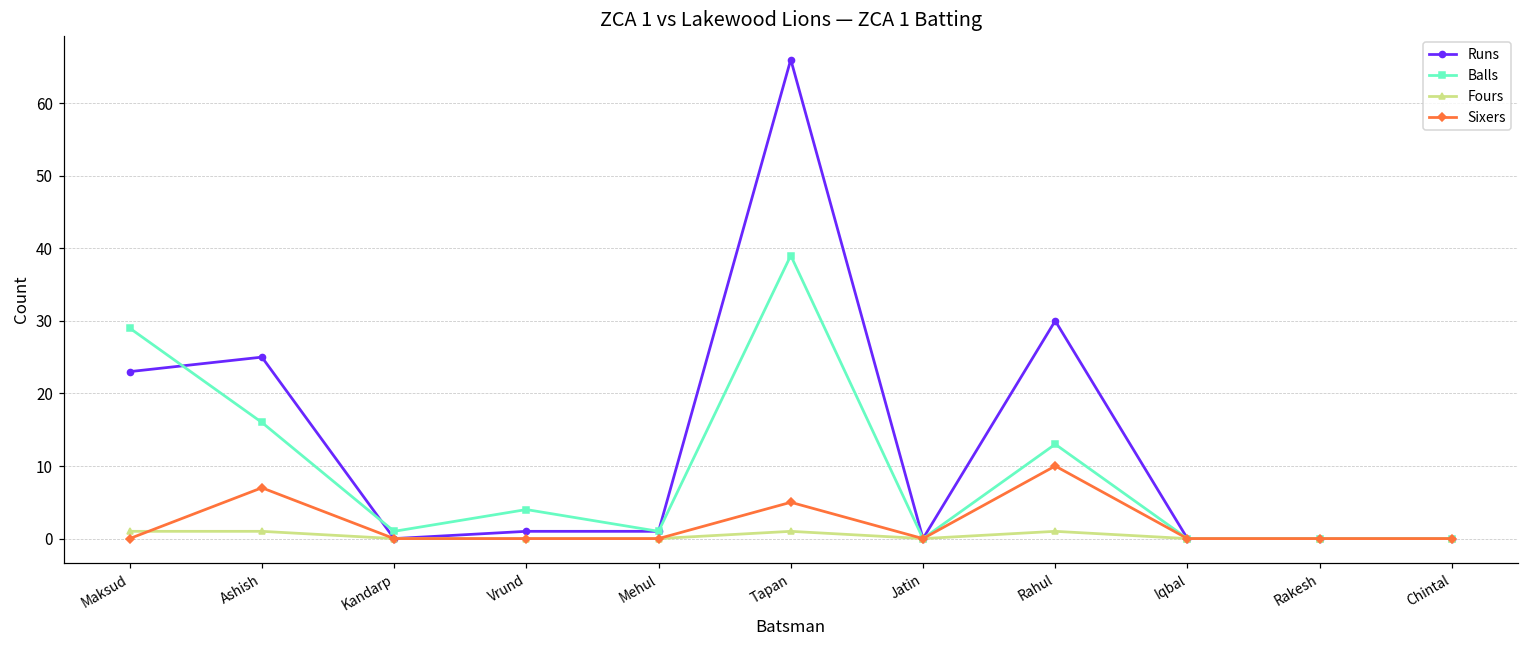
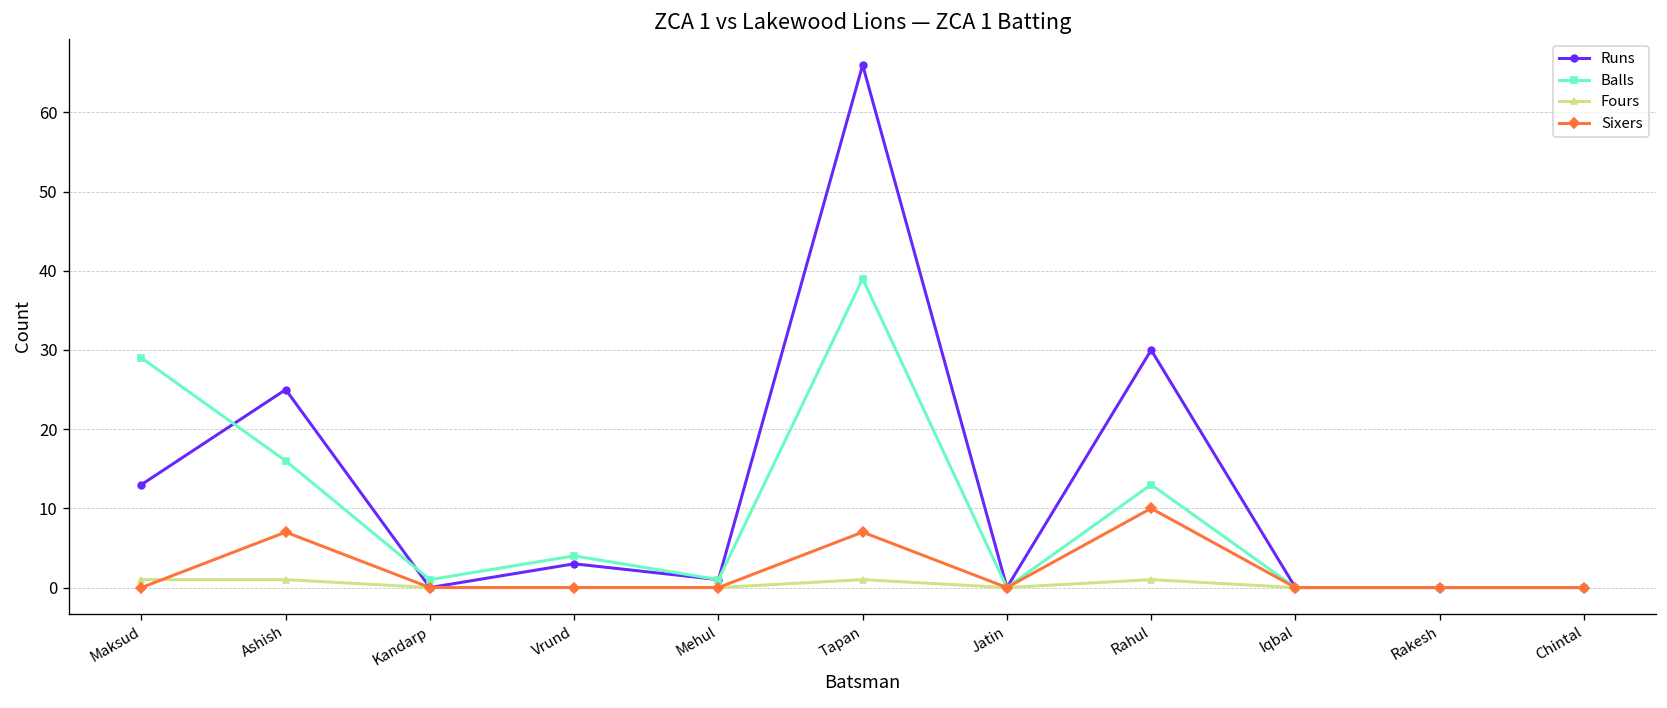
  {
    "Runs": {
-     "Maksud": 23,
+     "Maksud": 13,
      "Ashish": 25,
-     "Vrund": 1,
+     "Vrund": 3,
      "Tapan": 66,
      "Rahul": 30
    },
    "Balls": {
      "Maksud": 29,
      "Ashish": 16,
      "Kandarp": 1,
      "Vrund": 4,
      "Tapan": 39,
      "Rahul": 13
    },
    "Fours": {
      "Maksud": 1,
      "Ashish": 1,
      "Tapan": 1,
      "Rahul": 1
    },
    "Sixers": {
      "Maksud": 0,
      "Ashish": 7,
-     "Tapan": 5,
+     "Tapan": 7,
      "Rahul": 10
    }
  }
